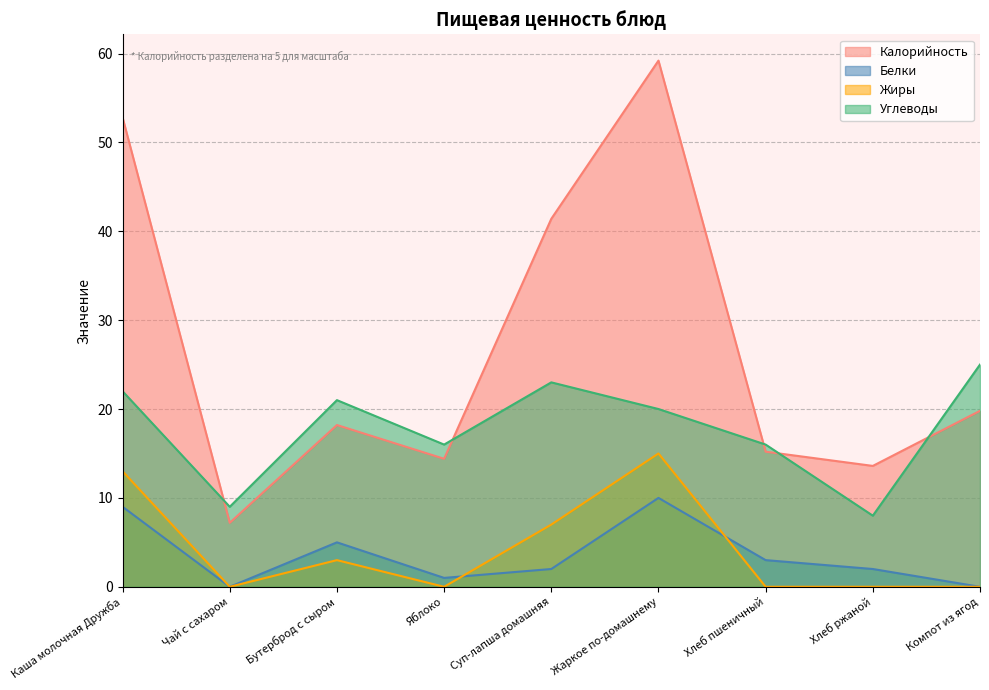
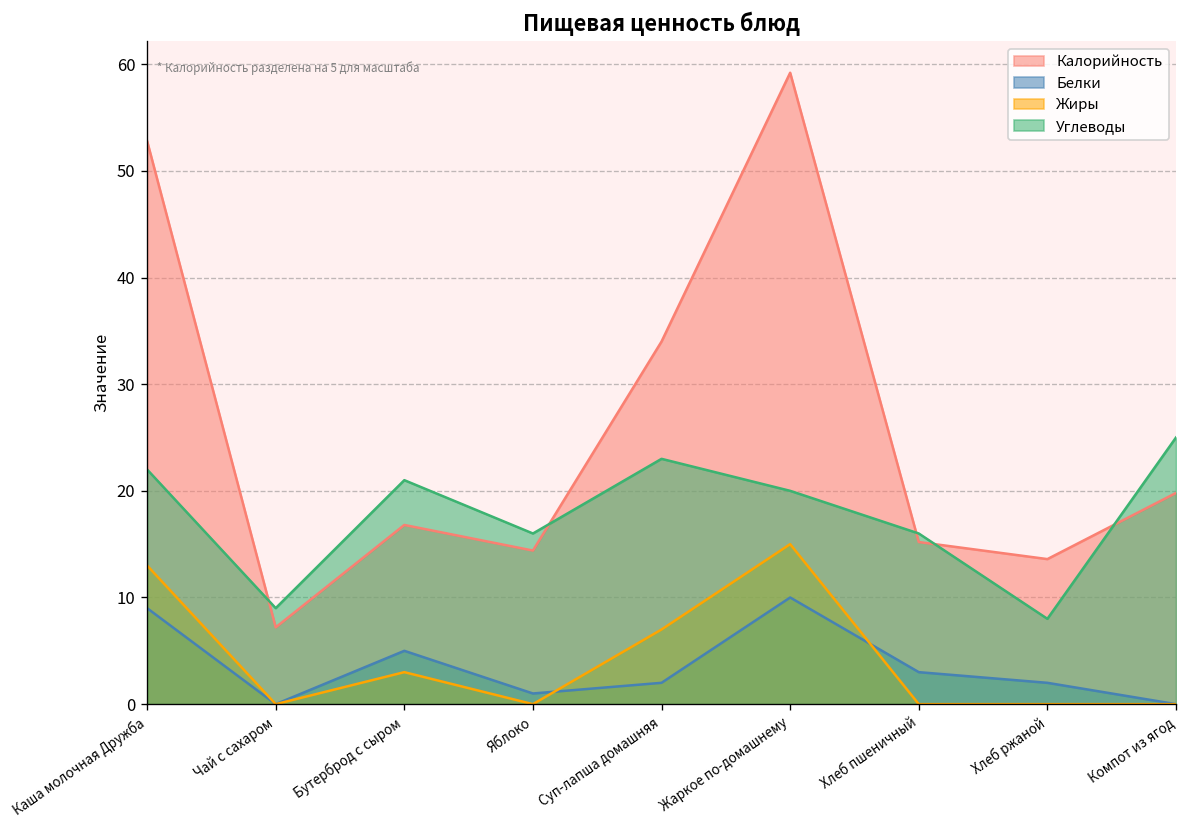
  {
    "Калорийность": {
      "Каша молочная Дружба": 53,
      "Чай с сахаром": 7,
-     "Бутерброд с сыром": 18,
+     "Бутерброд с сыром": 17,
      "Яблоко": 14,
-     "Суп-лапша домашняя": 41,
+     "Суп-лапша домашняя": 34,
      "Жаркое по-домашнему": 59,
      "Хлеб пшеничный": 15,
      "Хлеб ржаной": 14,
      "Компот из ягод": 20
    },
    "Белки": {
      "Каша молочная Дружба": 9,
      "Бутерброд с сыром": 5,
      "Яблоко": 1,
      "Суп-лапша домашняя": 2,
      "Жаркое по-домашнему": 10,
      "Хлеб пшеничный": 3,
      "Хлеб ржаной": 2
    },
    "Жиры": {
      "Каша молочная Дружба": 13,
      "Бутерброд с сыром": 3,
      "Яблоко": 0,
      "Суп-лапша домашняя": 7,
      "Жаркое по-домашнему": 15,
      "Хлеб пшеничный": 0,
      "Хлеб ржаной": 0
    },
    "Углеводы": {
      "Каша молочная Дружба": 22,
      "Чай с сахаром": 9,
      "Бутерброд с сыром": 21,
      "Яблоко": 16,
      "Суп-лапша домашняя": 23,
      "Жаркое по-домашнему": 20,
      "Хлеб пшеничный": 16,
      "Хлеб ржаной": 8,
      "Компот из ягод": 25
    }
  }
